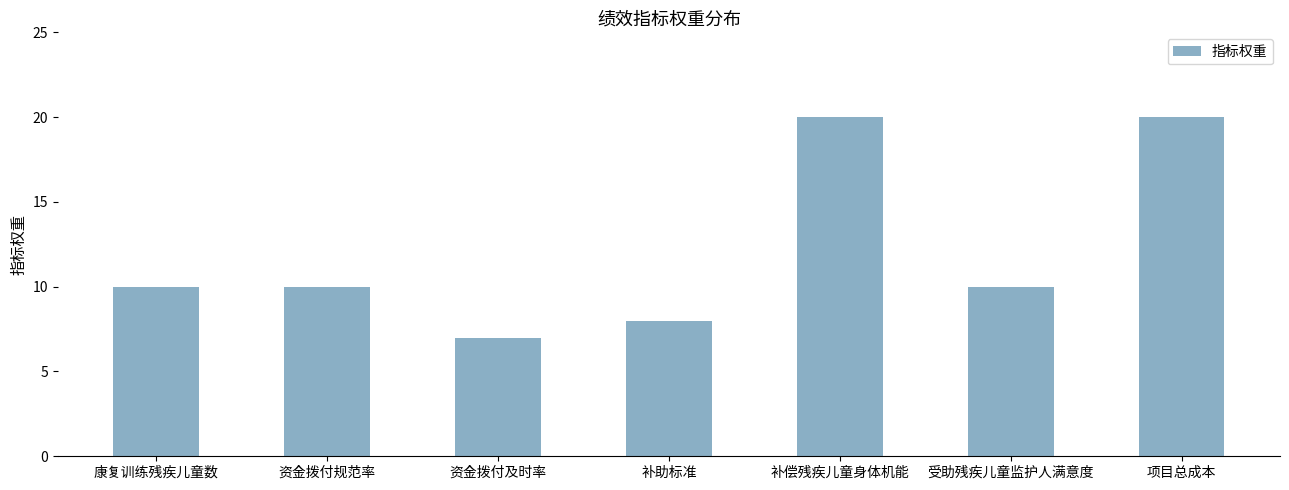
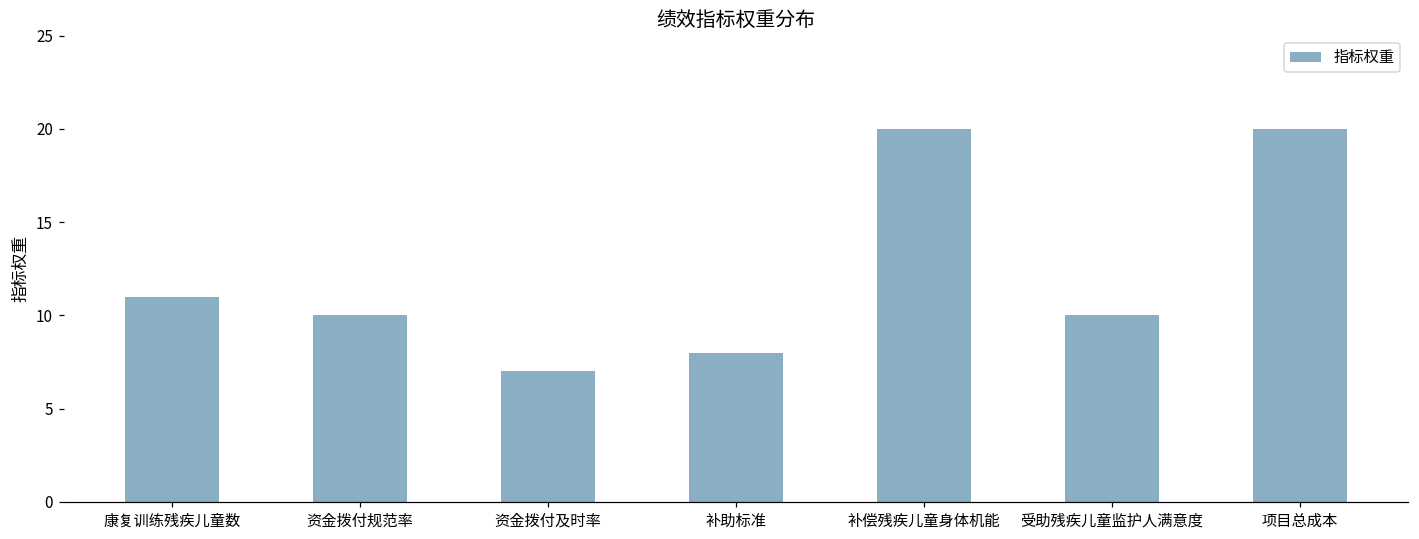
  {
-   "康复训练残疾儿童数": 10,
+   "康复训练残疾儿童数": 11,
    "资金拨付规范率": 10,
    "资金拨付及时率": 7,
    "补助标准": 8,
    "补偿残疾儿童身体机能": 20,
    "受助残疾儿童监护人满意度": 10,
    "项目总成本": 20
  }
